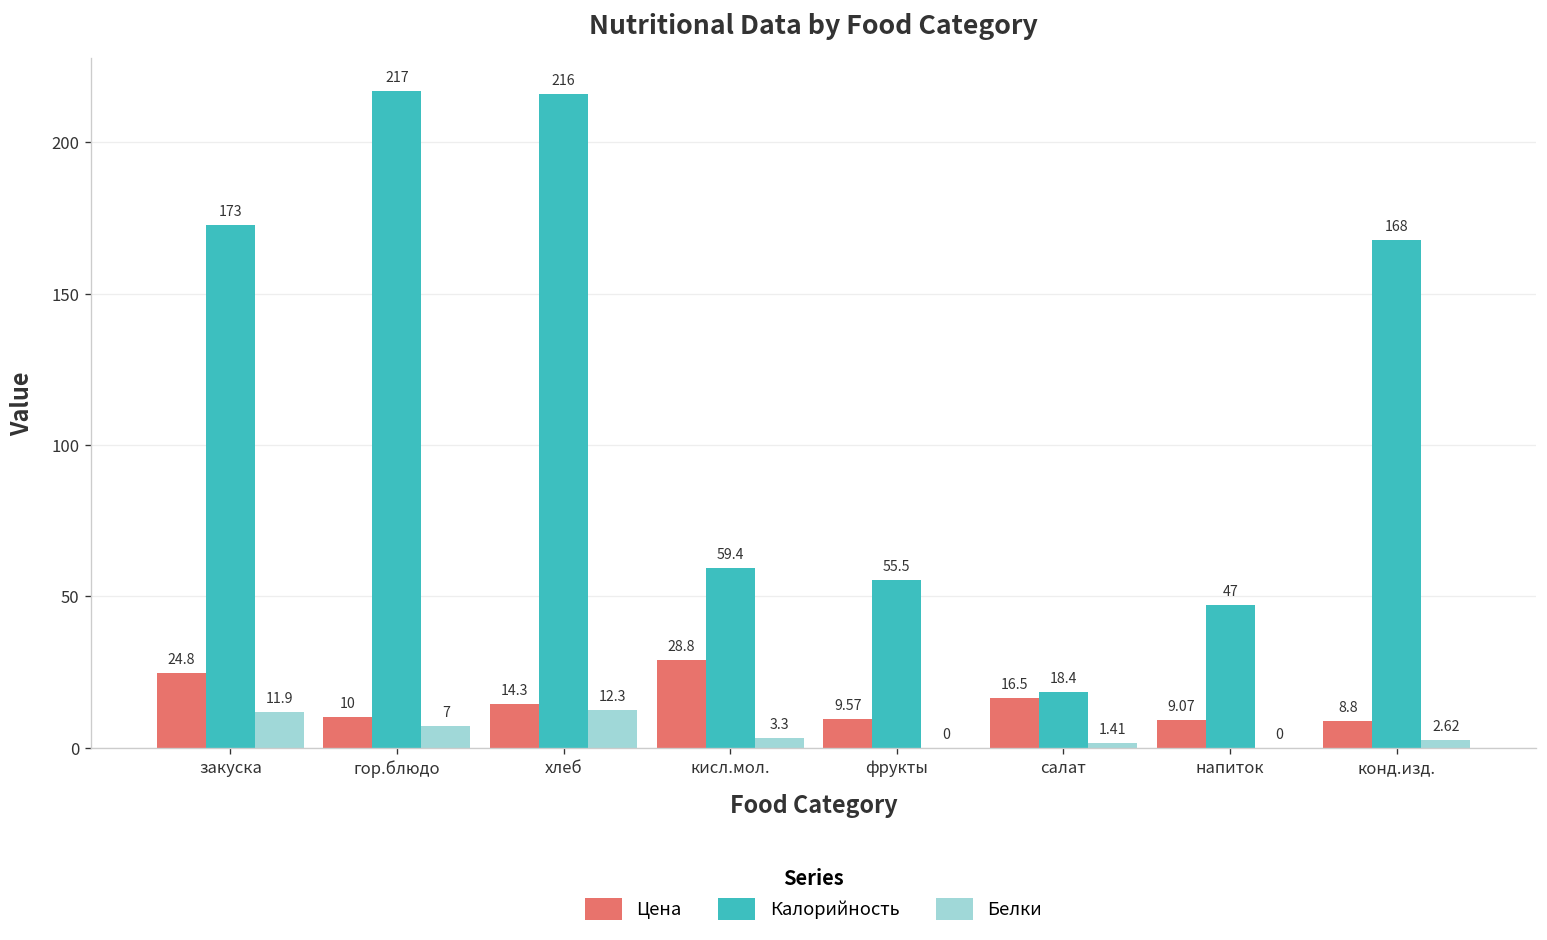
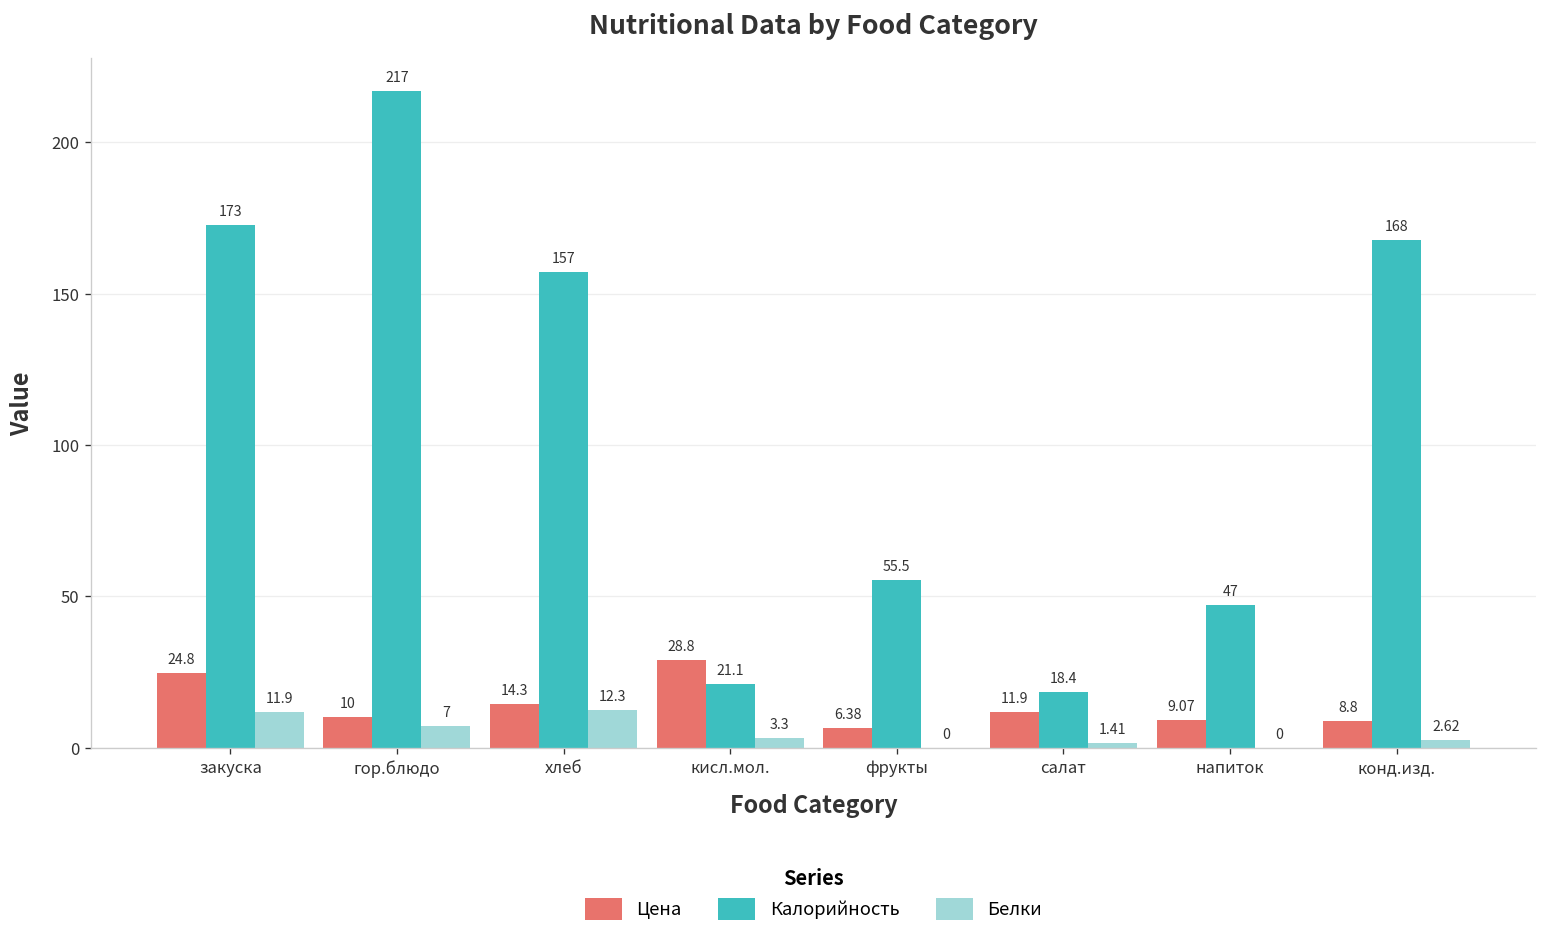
  {
    "Цена": {
      "закуска": 24.8,
      "гор.блюдо": 10,
      "хлеб": 14.3,
      "кисл.мол.": 28.8,
-     "фрукты": 9.57,
-     "салат": 16.5,
+     "фрукты": 6.38,
+     "салат": 11.9,
      "напиток": 9.07,
      "конд.изд.": 8.8
    },
    "Калорийность": {
      "закуска": 173,
      "гор.блюдо": 217,
-     "хлеб": 216,
-     "кисл.мол.": 59.4,
+     "хлеб": 157,
+     "кисл.мол.": 21.1,
      "фрукты": 55.5,
      "салат": 18.4,
      "напиток": 47,
      "конд.изд.": 168
    },
    "Белки": {
      "закуска": 11.9,
      "гор.блюдо": 7,
      "хлеб": 12.3,
      "кисл.мол.": 3.3,
      "фрукты": 0,
      "салат": 1.41,
      "напиток": 0,
      "конд.изд.": 2.62
    }
  }
